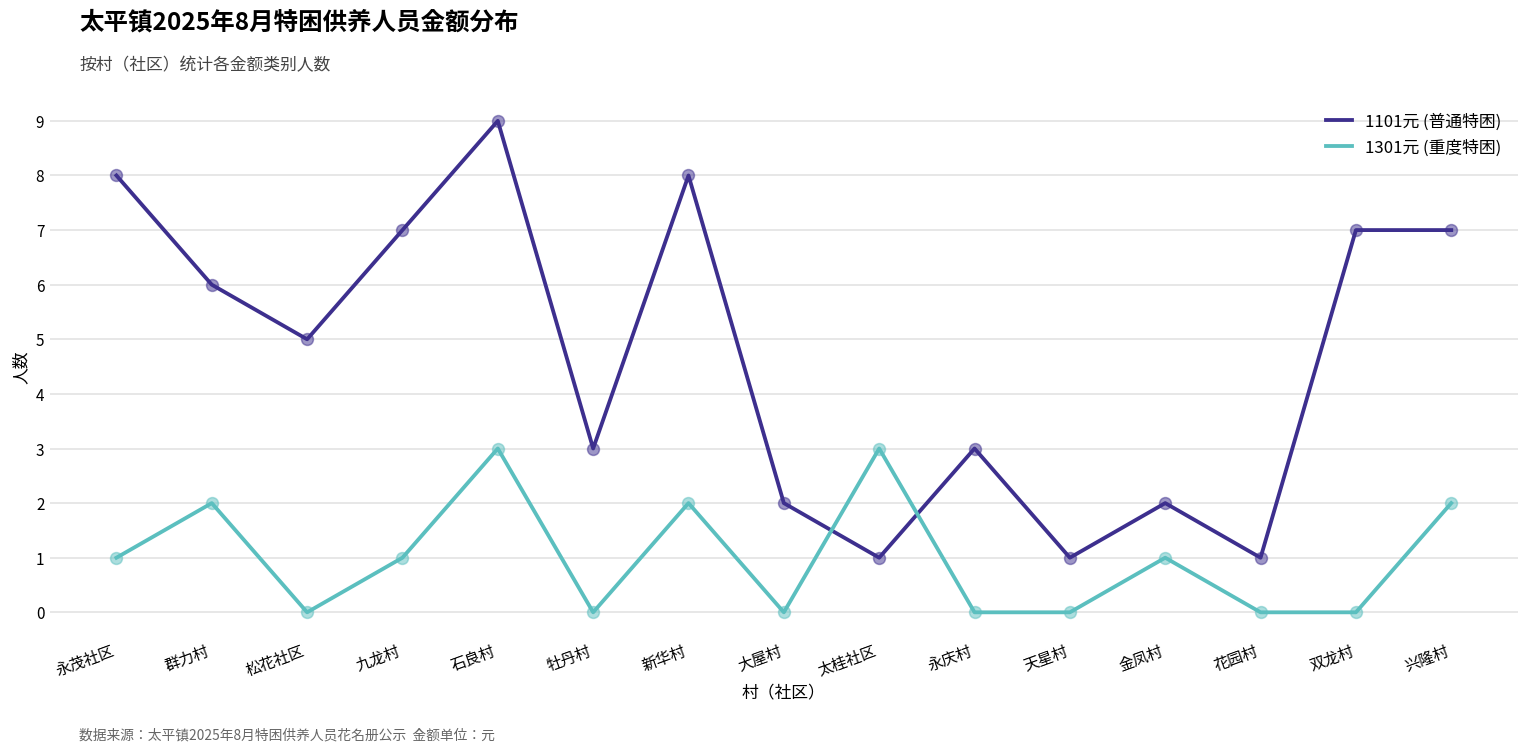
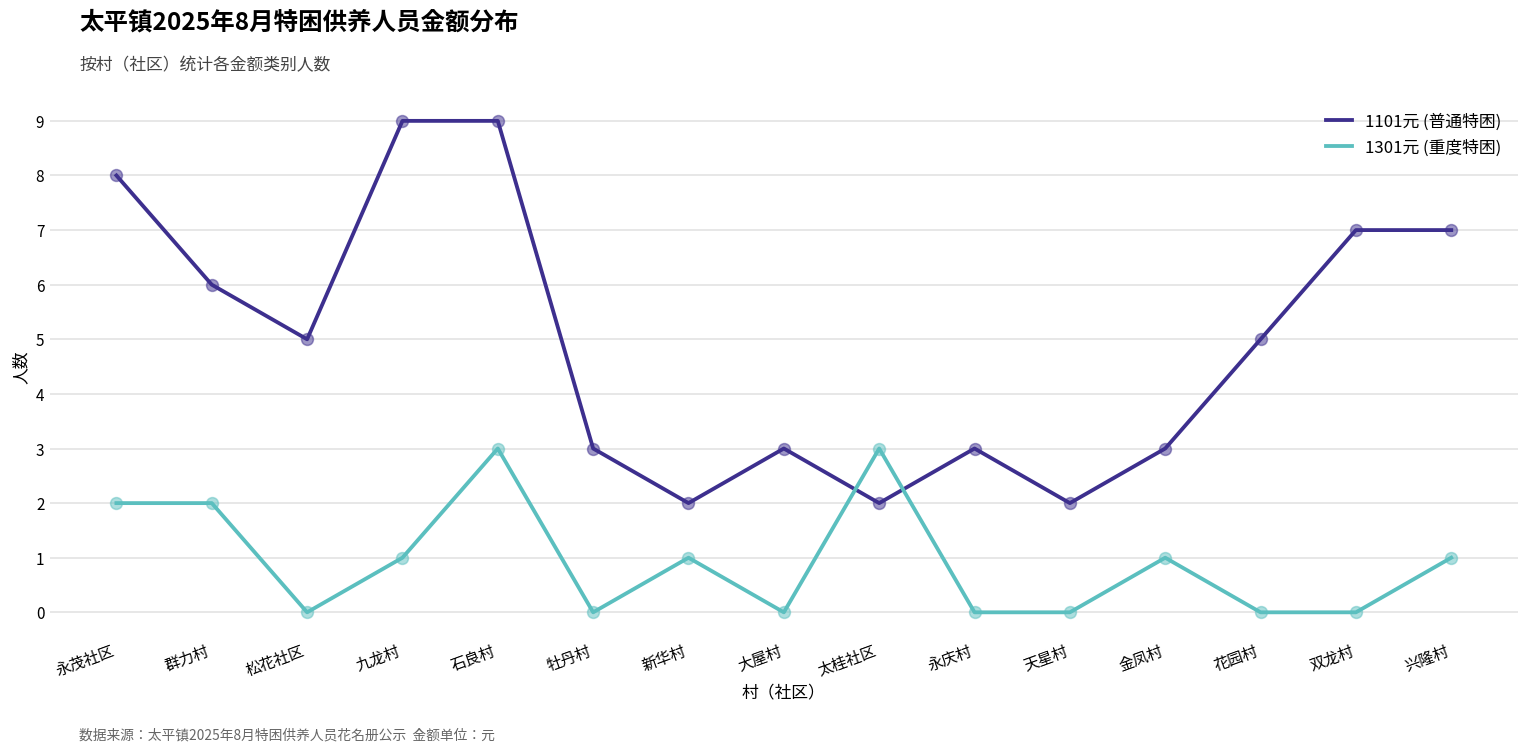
  {
    "1101元 (普通特困)": {
      "永茂社区": 8,
      "群力村": 6,
      "松花社区": 5,
-     "九龙村": 7,
+     "九龙村": 9,
      "石良村": 9,
      "牡丹村": 3,
-     "新华村": 8,
-     "大屋村": 2,
-     "太桂社区": 1,
+     "新华村": 2,
+     "大屋村": 3,
+     "太桂社区": 2,
      "永庆村": 3,
-     "天星村": 1,
-     "金凤村": 2,
-     "花园村": 1,
+     "天星村": 2,
+     "金凤村": 3,
+     "花园村": 5,
      "双龙村": 7,
      "兴隆村": 7
    },
    "1301元 (重度特困)": {
-     "永茂社区": 1,
+     "永茂社区": 2,
      "群力村": 2,
      "松花社区": 0,
      "九龙村": 1,
      "石良村": 3,
      "牡丹村": 0,
-     "新华村": 2,
+     "新华村": 1,
      "大屋村": 0,
      "太桂社区": 3,
      "永庆村": 0,
      "天星村": 0,
      "金凤村": 1,
      "花园村": 0,
      "双龙村": 0,
-     "兴隆村": 2
+     "兴隆村": 1
    }
  }
